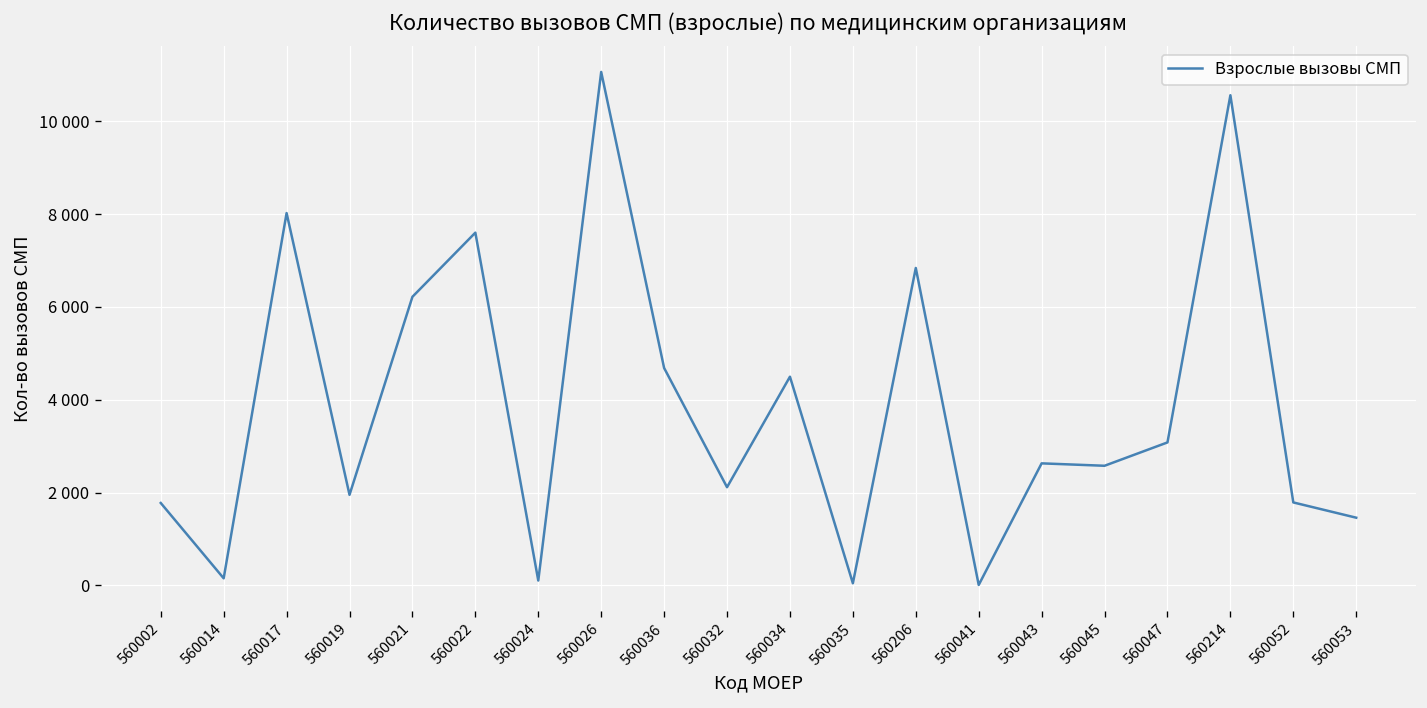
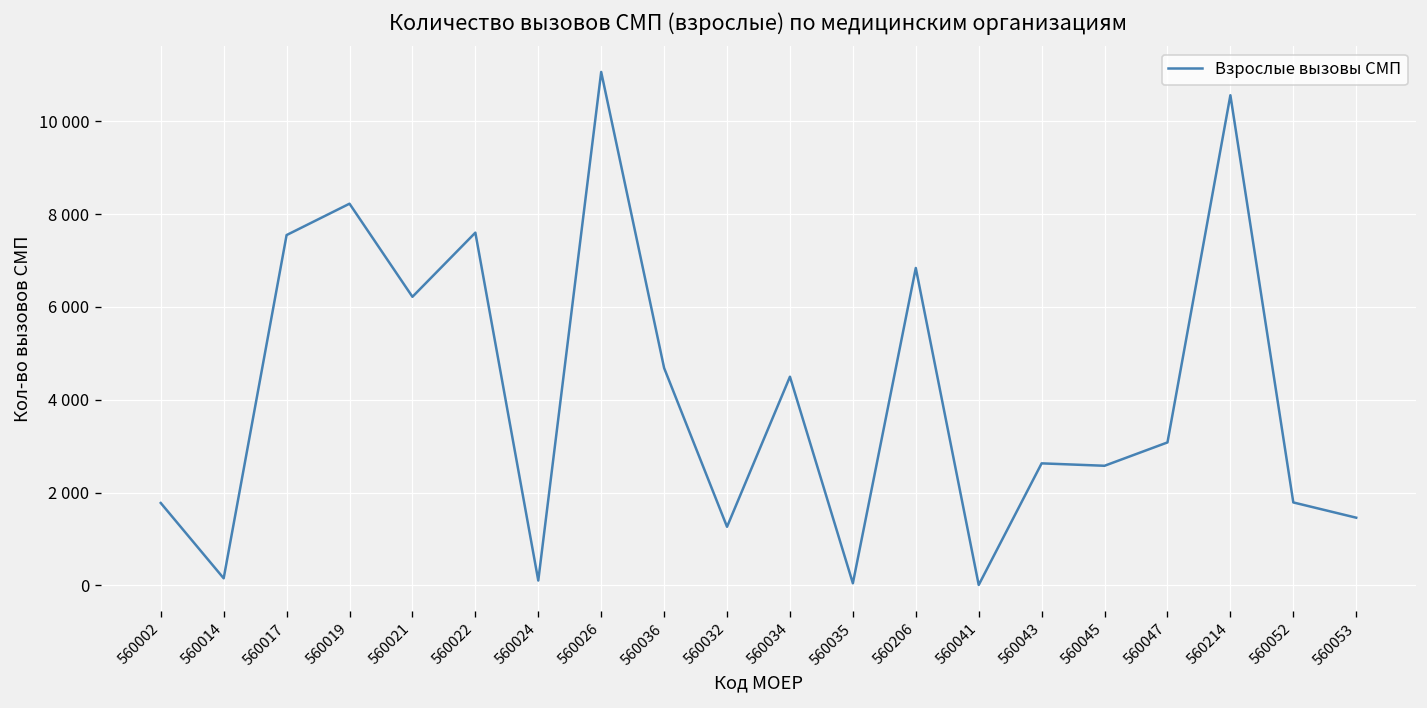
  {
    "560002": 1800,
    "560014": 200,
-   "560017": 8000,
-   "560019": 2000,
+   "560017": 7500,
+   "560019": 8200,
    "560021": 6200,
    "560022": 7600,
    "560024": 100,
    "560026": 11100,
    "560036": 4700,
-   "560032": 2100,
+   "560032": 1300,
    "560034": 4500,
    "560035": 0,
    "560206": 6800,
    "560041": 0,
    "560043": 2600,
    "560045": 2600,
    "560047": 3100,
    "560214": 10600,
    "560052": 1800,
    "560053": 1500
  }
